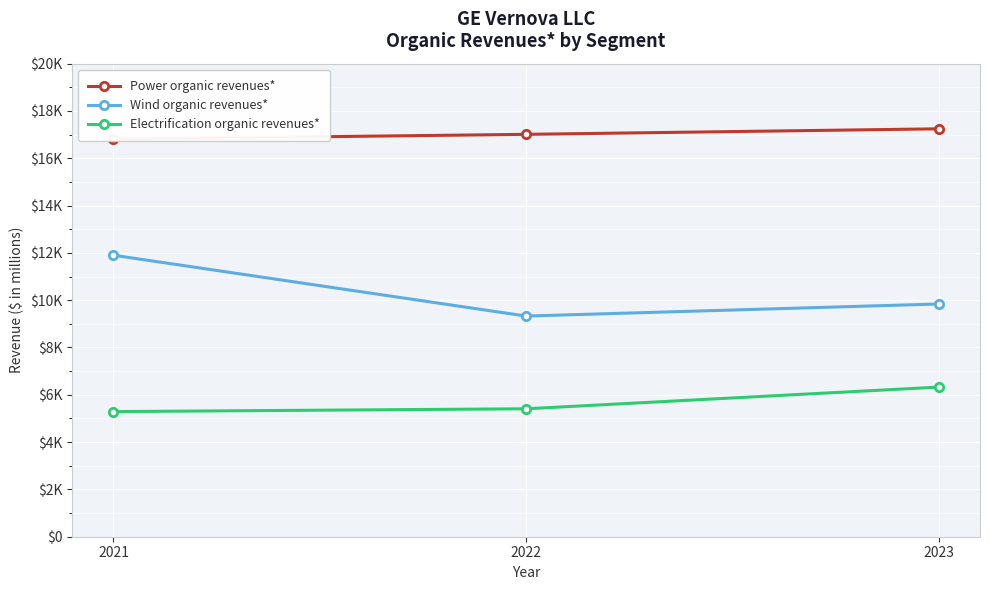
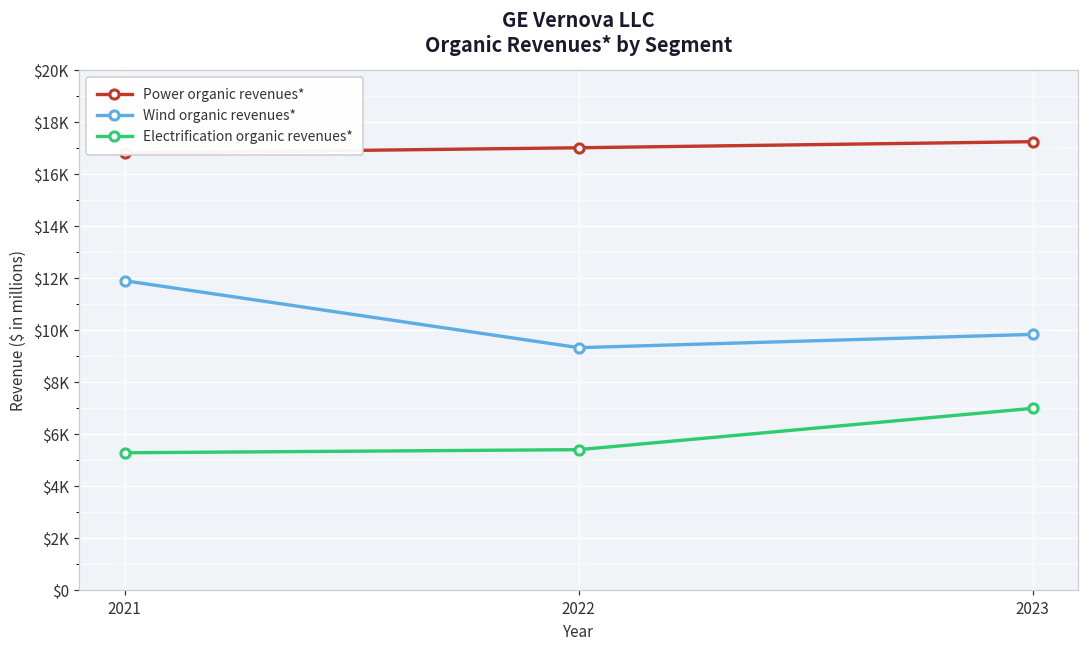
  {
    "Power organic revenues*": {
      "2022": "$17000",
      "2023": "$17200"
    },
    "Wind organic revenues*": {
      "2021": "$11900",
      "2022": "$9300",
      "2023": "$9800"
    },
    "Electrification organic revenues*": {
      "2021": "$5300",
      "2022": "$5400",
-     "2023": "$6300"
+     "2023": "$7000"
    }
  }
